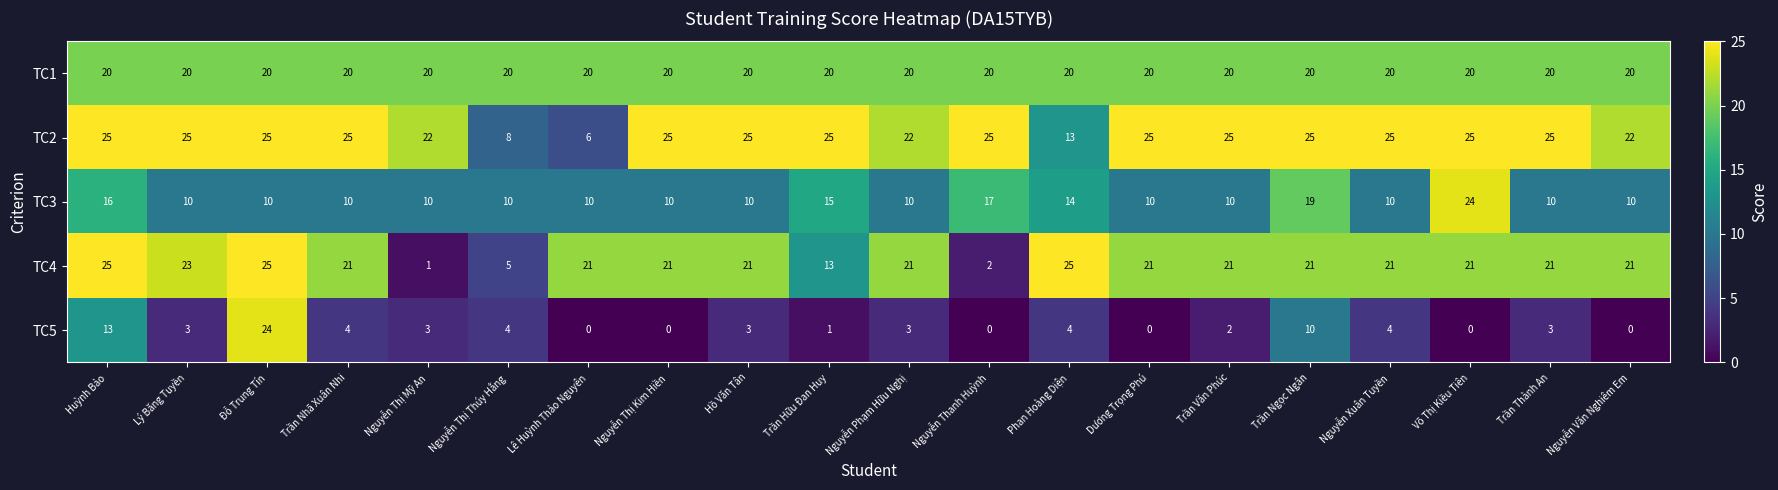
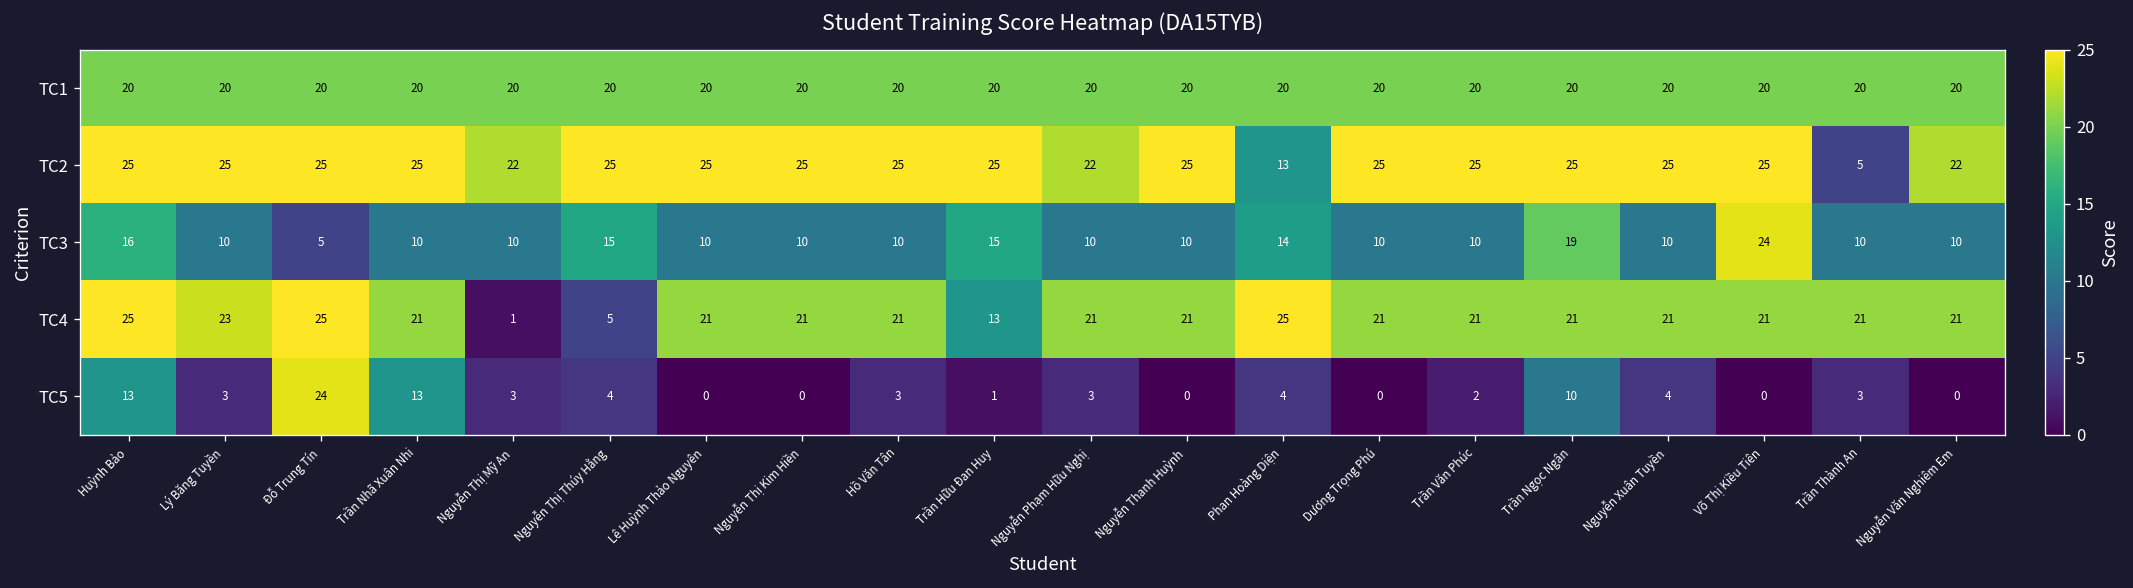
  {
    "TC1": {
      "Huỳnh Bảo": 20,
      "Lý Băng Tuyền": 20,
      "Đỗ Trung Tín": 20,
      "Trần Nhã Xuân Nhi": 20,
      "Nguyễn Thị Mỹ An": 20,
      "Nguyễn Thị Thúy Hằng": 20,
      "Lê Huỳnh Thảo Nguyên": 20,
      "Nguyễn Thị Kim Hiền": 20,
      "Hồ Văn Tân": 20,
      "Trần Hữu Đan Huy": 20,
      "Nguyễn Phạm Hữu Nghị": 20,
      "Nguyễn Thanh Huỳnh": 20,
      "Phan Hoàng Diện": 20,
      "Dương Trọng Phú": 20,
      "Trần Văn Phúc": 20,
      "Trần Ngọc Ngân": 20,
      "Nguyễn Xuân Tuyền": 20,
      "Võ Thị Kiều Tiên": 20,
      "Trần Thành An": 20,
      "Nguyễn Văn Nghiêm Em": 20
    },
    "TC2": {
      "Huỳnh Bảo": 25,
      "Lý Băng Tuyền": 25,
      "Đỗ Trung Tín": 25,
      "Trần Nhã Xuân Nhi": 25,
      "Nguyễn Thị Mỹ An": 22,
-     "Nguyễn Thị Thúy Hằng": 8,
-     "Lê Huỳnh Thảo Nguyên": 6,
+     "Nguyễn Thị Thúy Hằng": 25,
+     "Lê Huỳnh Thảo Nguyên": 25,
      "Nguyễn Thị Kim Hiền": 25,
      "Hồ Văn Tân": 25,
      "Trần Hữu Đan Huy": 25,
      "Nguyễn Phạm Hữu Nghị": 22,
      "Nguyễn Thanh Huỳnh": 25,
      "Phan Hoàng Diện": 13,
      "Dương Trọng Phú": 25,
      "Trần Văn Phúc": 25,
      "Trần Ngọc Ngân": 25,
      "Nguyễn Xuân Tuyền": 25,
      "Võ Thị Kiều Tiên": 25,
-     "Trần Thành An": 25,
+     "Trần Thành An": 5,
      "Nguyễn Văn Nghiêm Em": 22
    },
    "TC3": {
      "Huỳnh Bảo": 16,
      "Lý Băng Tuyền": 10,
-     "Đỗ Trung Tín": 10,
+     "Đỗ Trung Tín": 5,
      "Trần Nhã Xuân Nhi": 10,
      "Nguyễn Thị Mỹ An": 10,
-     "Nguyễn Thị Thúy Hằng": 10,
+     "Nguyễn Thị Thúy Hằng": 15,
      "Lê Huỳnh Thảo Nguyên": 10,
      "Nguyễn Thị Kim Hiền": 10,
      "Hồ Văn Tân": 10,
      "Trần Hữu Đan Huy": 15,
      "Nguyễn Phạm Hữu Nghị": 10,
-     "Nguyễn Thanh Huỳnh": 17,
+     "Nguyễn Thanh Huỳnh": 10,
      "Phan Hoàng Diện": 14,
      "Dương Trọng Phú": 10,
      "Trần Văn Phúc": 10,
      "Trần Ngọc Ngân": 19,
      "Nguyễn Xuân Tuyền": 10,
      "Võ Thị Kiều Tiên": 24,
      "Trần Thành An": 10,
      "Nguyễn Văn Nghiêm Em": 10
    },
    "TC4": {
      "Huỳnh Bảo": 25,
      "Lý Băng Tuyền": 23,
      "Đỗ Trung Tín": 25,
      "Trần Nhã Xuân Nhi": 21,
      "Nguyễn Thị Mỹ An": 1,
      "Nguyễn Thị Thúy Hằng": 5,
      "Lê Huỳnh Thảo Nguyên": 21,
      "Nguyễn Thị Kim Hiền": 21,
      "Hồ Văn Tân": 21,
      "Trần Hữu Đan Huy": 13,
      "Nguyễn Phạm Hữu Nghị": 21,
-     "Nguyễn Thanh Huỳnh": 2,
+     "Nguyễn Thanh Huỳnh": 21,
      "Phan Hoàng Diện": 25,
      "Dương Trọng Phú": 21,
      "Trần Văn Phúc": 21,
      "Trần Ngọc Ngân": 21,
      "Nguyễn Xuân Tuyền": 21,
      "Võ Thị Kiều Tiên": 21,
      "Trần Thành An": 21,
      "Nguyễn Văn Nghiêm Em": 21
    },
    "TC5": {
      "Huỳnh Bảo": 13,
      "Lý Băng Tuyền": 3,
      "Đỗ Trung Tín": 24,
-     "Trần Nhã Xuân Nhi": 4,
+     "Trần Nhã Xuân Nhi": 13,
      "Nguyễn Thị Mỹ An": 3,
      "Nguyễn Thị Thúy Hằng": 4,
      "Lê Huỳnh Thảo Nguyên": 0,
      "Nguyễn Thị Kim Hiền": 0,
      "Hồ Văn Tân": 3,
      "Trần Hữu Đan Huy": 1,
      "Nguyễn Phạm Hữu Nghị": 3,
      "Nguyễn Thanh Huỳnh": 0,
      "Phan Hoàng Diện": 4,
      "Dương Trọng Phú": 0,
      "Trần Văn Phúc": 2,
      "Trần Ngọc Ngân": 10,
      "Nguyễn Xuân Tuyền": 4,
      "Võ Thị Kiều Tiên": 0,
      "Trần Thành An": 3,
      "Nguyễn Văn Nghiêm Em": 0
    }
  }
